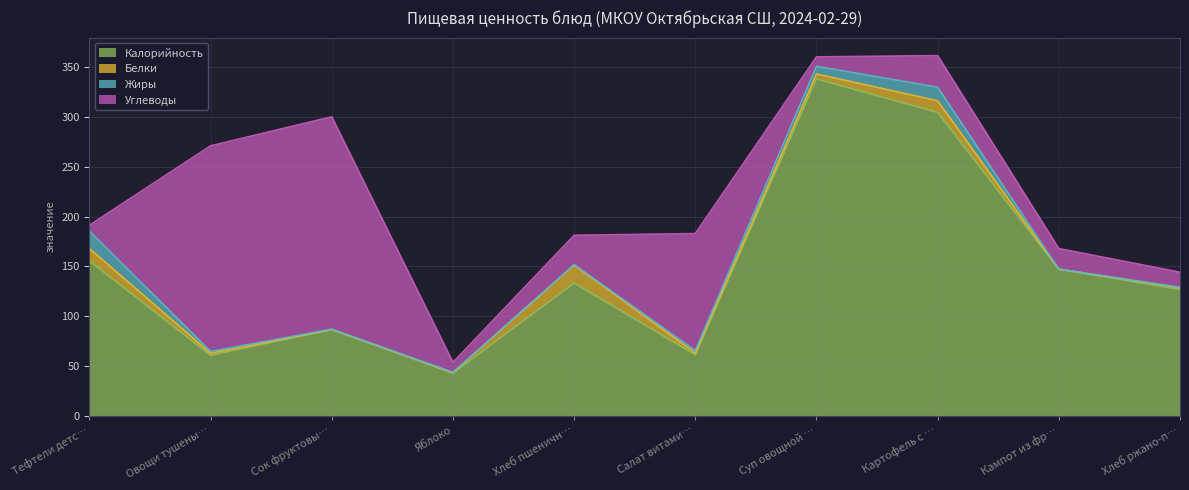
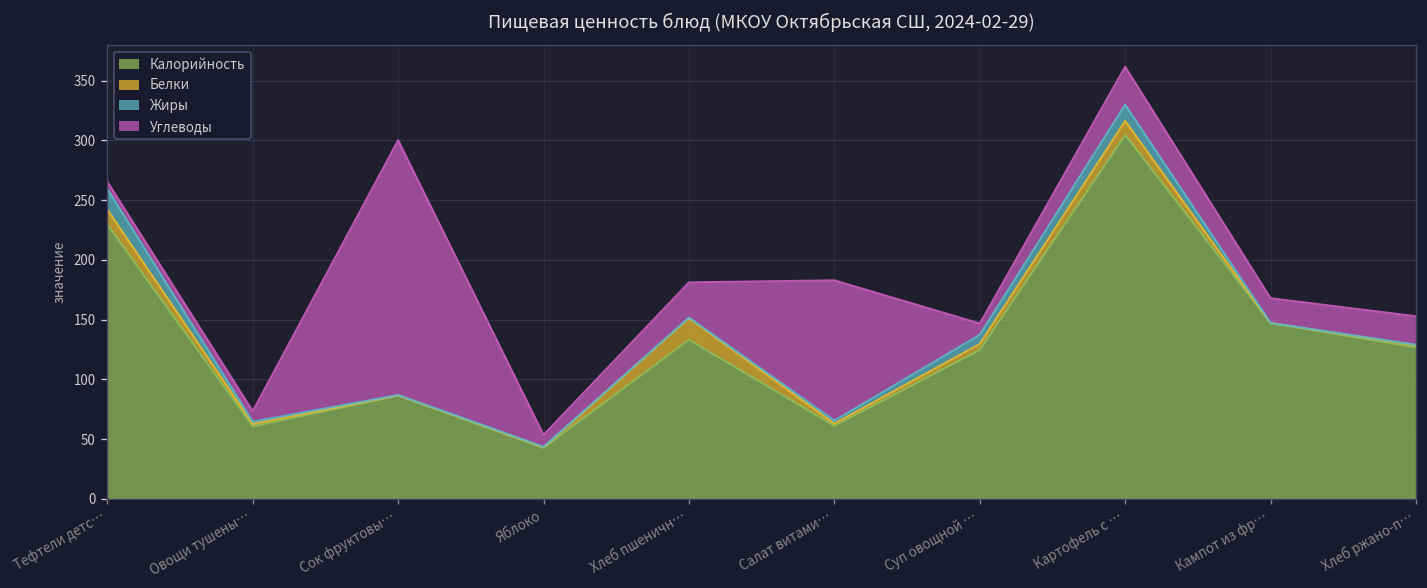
  {
    "Калорийность": {
-     "Тефтели детс…": 160,
+     "Тефтели детс…": 230,
      "Хлеб пшеничн…": 130,
-     "Суп овощной …": 340,
+     "Суп овощной …": 120,
      "Картофель с …": 300
    },
    "Белки": {
      "Тефтели детс…": 10,
      "Суп овощной …": 0,
      "Картофель с …": 10
    },
    "Жиры": {
      "Тефтели детс…": 20,
      "Суп овощной …": 10,
      "Картофель с …": 10
    },
    "Углеводы": {
      "Тефтели детс…": 10,
-     "Овощи тушены…": 210,
+     "Овощи тушены…": 10,
      "Сок фруктовы…": 210,
      "Яблоко": 10,
      "Хлеб пшеничн…": 30,
      "Салат витами…": 120,
      "Суп овощной …": 10,
      "Картофель с …": 30,
      "Кампот из фр…": 20,
-     "Хлеб ржано-п…": 15
+     "Хлеб ржано-п…": 24
    }
  }
